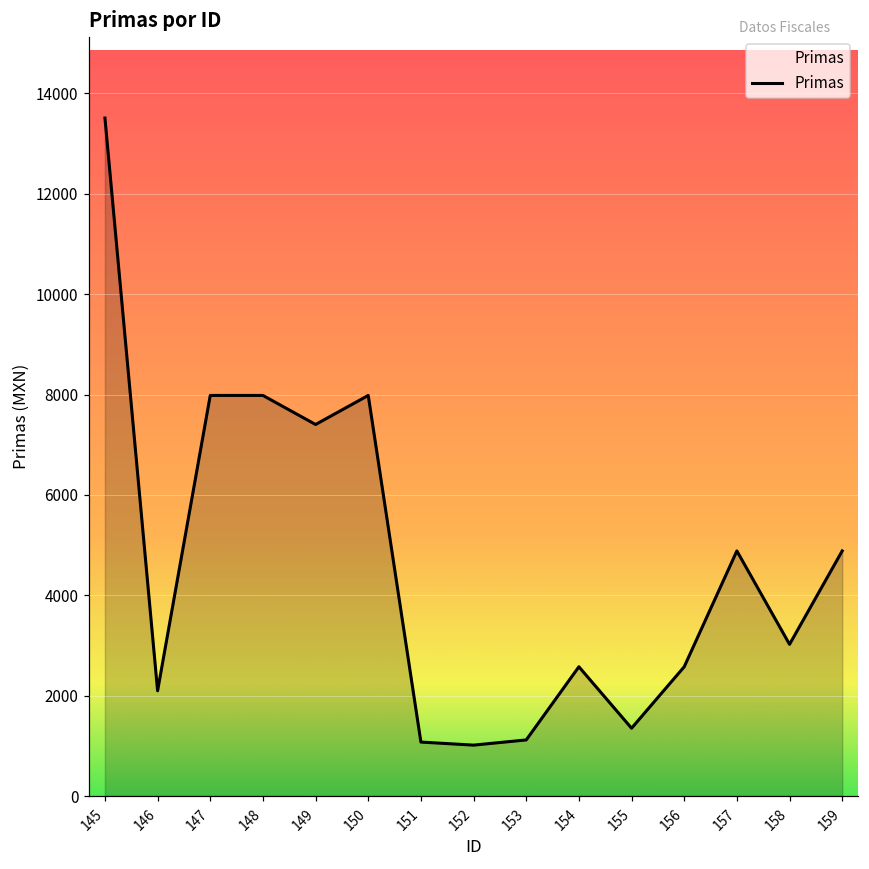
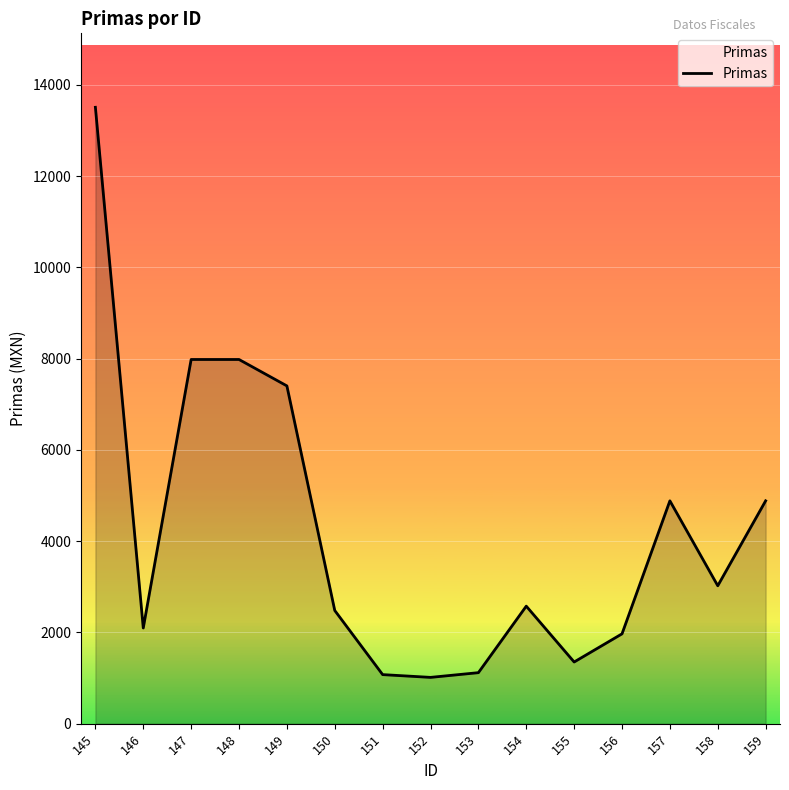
  {
    "145": 13500,
    "146": 2100,
    "147": 8000,
    "148": 8000,
    "149": 7400,
-   "150": 8000,
+   "150": 2500,
    "151": 1100,
    "152": 1000,
    "153": 1100,
    "154": 2600,
    "155": 1400,
-   "156": 2600,
+   "156": 2000,
    "157": 4900,
    "158": 3000,
    "159": 4900
  }
